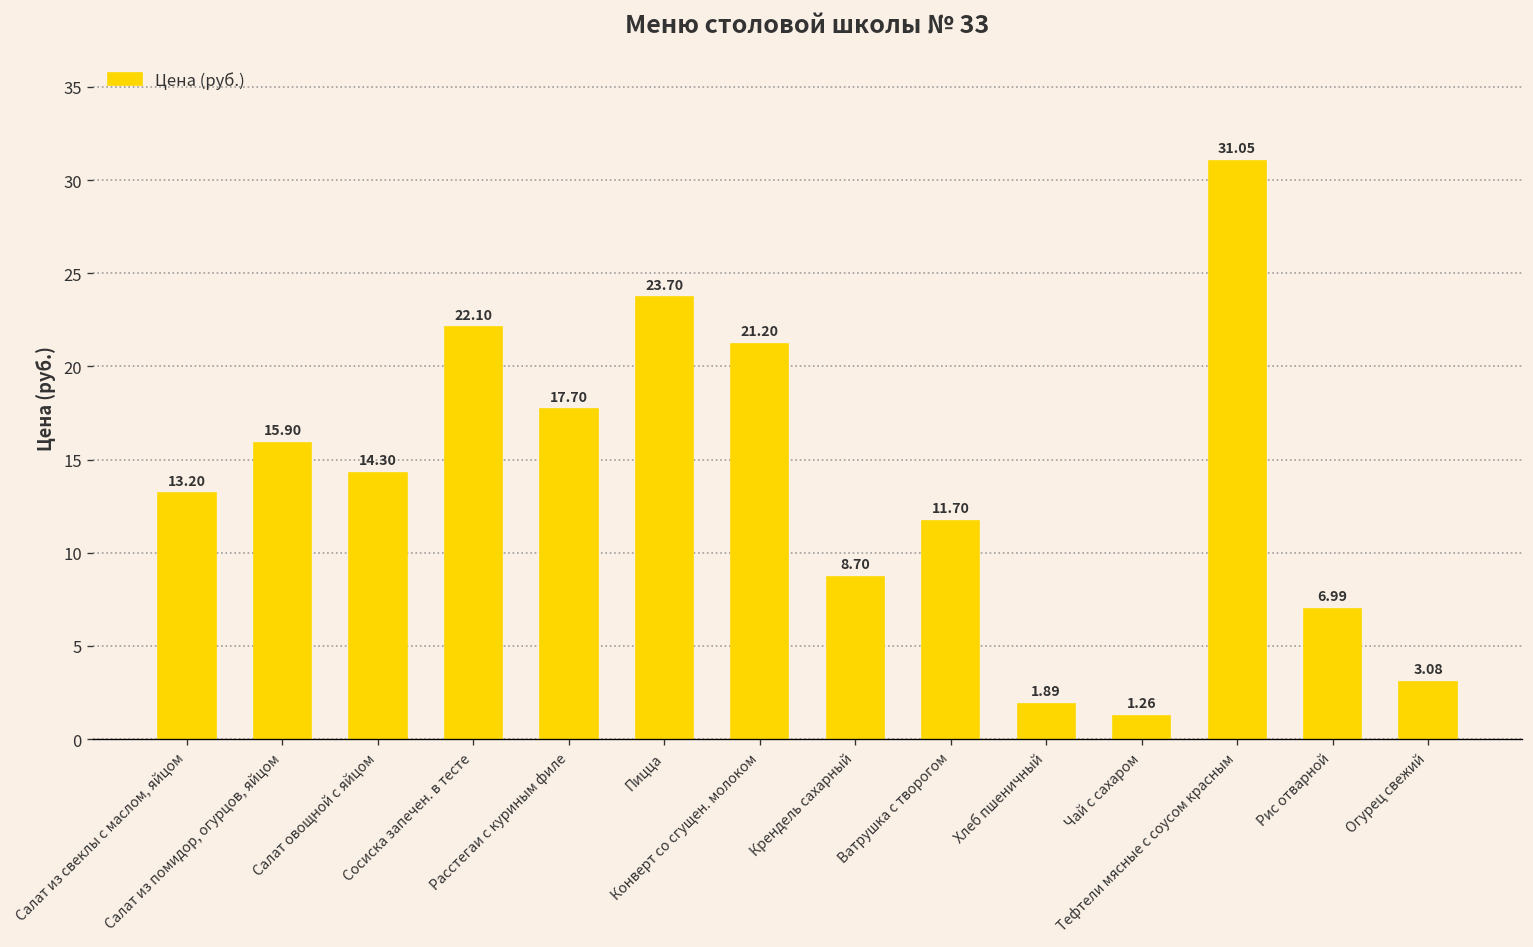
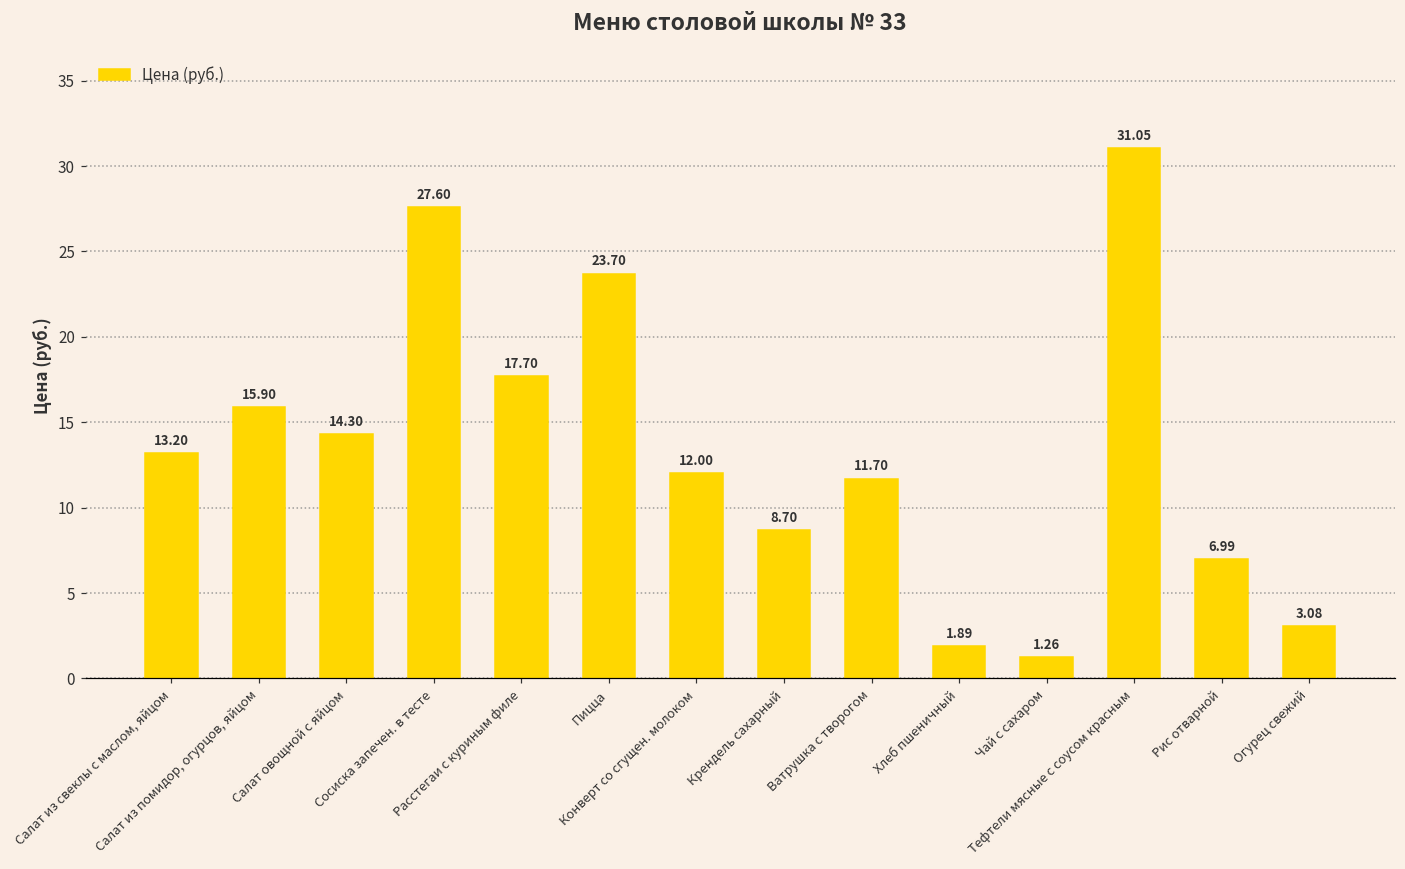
  {
    "Салат из свеклы с маслом, яйцом": 13.20,
    "Салат из помидор, огурцов, яйцом": 15.90,
    "Салат овощной с яйцом": 14.30,
-   "Сосиска запечен. в тесте": 22.10,
+   "Сосиска запечен. в тесте": 27.60,
    "Расстегаи с куриным филе": 17.70,
    "Пицца": 23.70,
-   "Конверт со сгущен. молоком": 21.20,
+   "Конверт со сгущен. молоком": 12.00,
    "Крендель сахарный": 8.70,
    "Ватрушка с творогом": 11.70,
    "Хлеб пшеничный": 1.89,
    "Чай с сахаром": 1.26,
    "Тефтели мясные с соусом красным": 31.05,
    "Рис отварной": 6.99,
    "Огурец свежий": 3.08
  }
